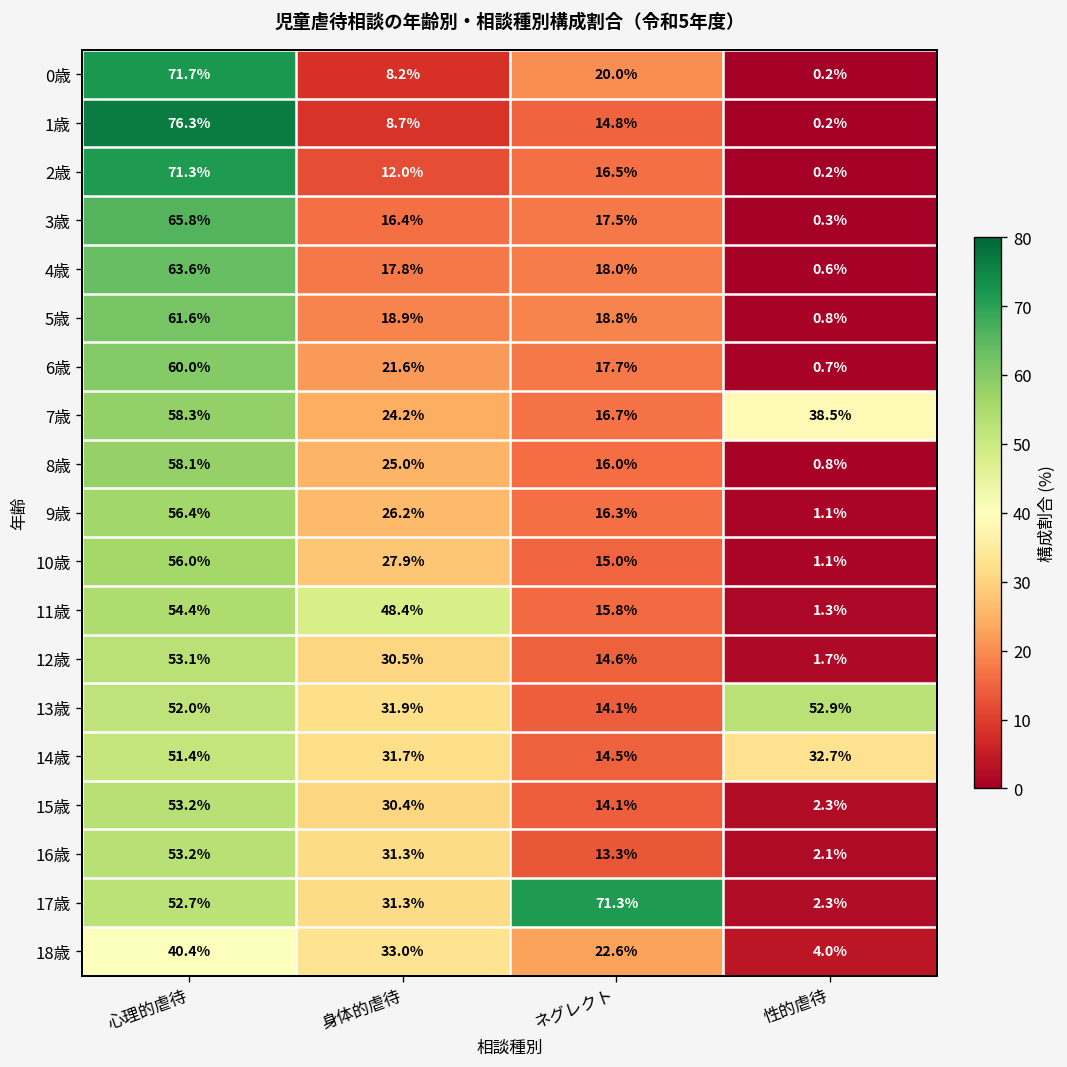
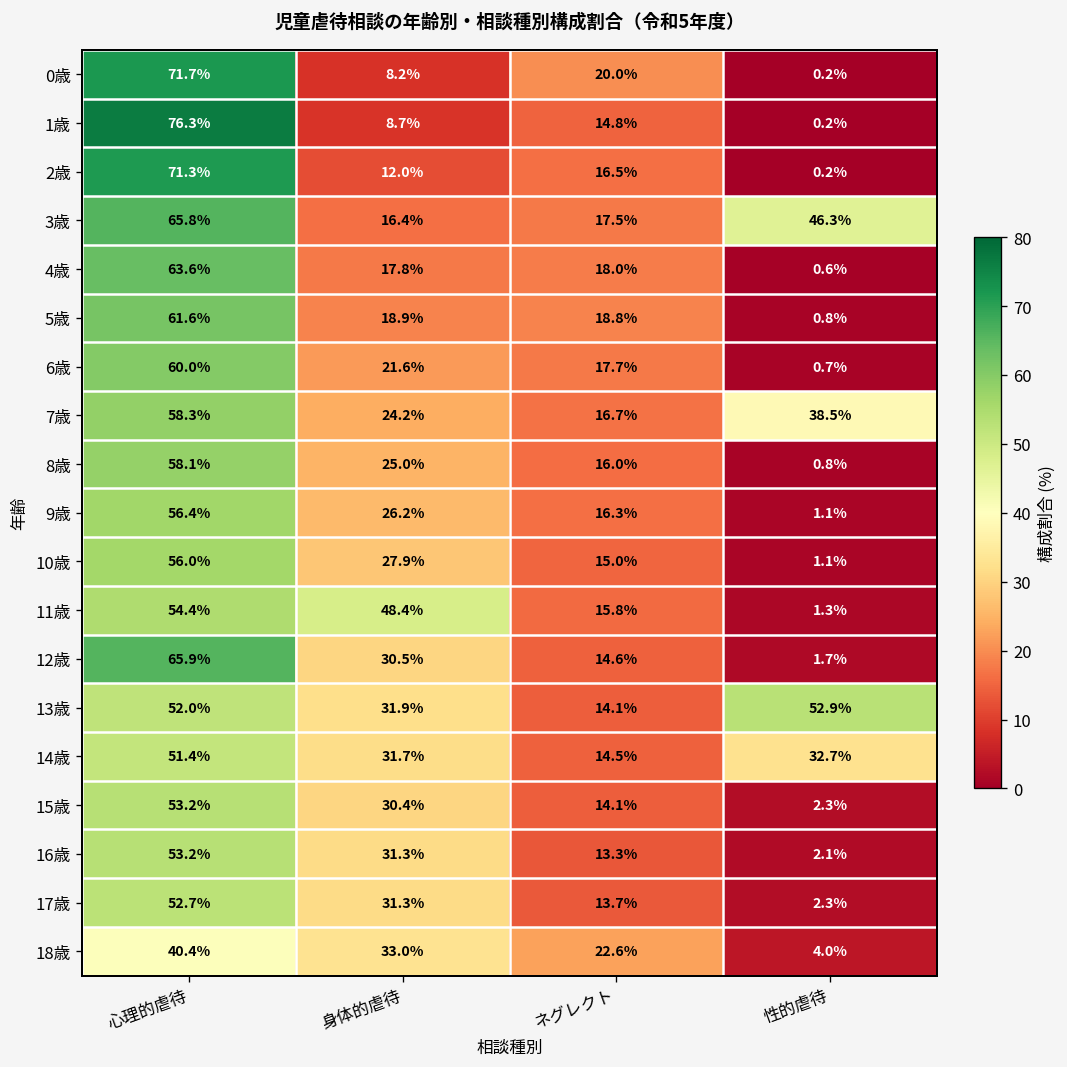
  {
    "0歳": {
      "心理的虐待": "71.7%",
      "身体的虐待": "8.2%",
      "ネグレクト": "20.0%",
      "性的虐待": "0.2%"
    },
    "1歳": {
      "心理的虐待": "76.3%",
      "身体的虐待": "8.7%",
      "ネグレクト": "14.8%",
      "性的虐待": "0.2%"
    },
    "2歳": {
      "心理的虐待": "71.3%",
      "身体的虐待": "12.0%",
      "ネグレクト": "16.5%",
      "性的虐待": "0.2%"
    },
    "3歳": {
      "心理的虐待": "65.8%",
      "身体的虐待": "16.4%",
      "ネグレクト": "17.5%",
-     "性的虐待": "0.3%"
+     "性的虐待": "46.3%"
    },
    "4歳": {
      "心理的虐待": "63.6%",
      "身体的虐待": "17.8%",
      "ネグレクト": "18.0%",
      "性的虐待": "0.6%"
    },
    "5歳": {
      "心理的虐待": "61.6%",
      "身体的虐待": "18.9%",
      "ネグレクト": "18.8%",
      "性的虐待": "0.8%"
    },
    "6歳": {
      "心理的虐待": "60.0%",
      "身体的虐待": "21.6%",
      "ネグレクト": "17.7%",
      "性的虐待": "0.7%"
    },
    "7歳": {
      "心理的虐待": "58.3%",
      "身体的虐待": "24.2%",
      "ネグレクト": "16.7%",
      "性的虐待": "38.5%"
    },
    "8歳": {
      "心理的虐待": "58.1%",
      "身体的虐待": "25.0%",
      "ネグレクト": "16.0%",
      "性的虐待": "0.8%"
    },
    "9歳": {
      "心理的虐待": "56.4%",
      "身体的虐待": "26.2%",
      "ネグレクト": "16.3%",
      "性的虐待": "1.1%"
    },
    "10歳": {
      "心理的虐待": "56.0%",
      "身体的虐待": "27.9%",
      "ネグレクト": "15.0%",
      "性的虐待": "1.1%"
    },
    "11歳": {
      "心理的虐待": "54.4%",
      "身体的虐待": "48.4%",
      "ネグレクト": "15.8%",
      "性的虐待": "1.3%"
    },
    "12歳": {
-     "心理的虐待": "53.1%",
+     "心理的虐待": "65.9%",
      "身体的虐待": "30.5%",
      "ネグレクト": "14.6%",
      "性的虐待": "1.7%"
    },
    "13歳": {
      "心理的虐待": "52.0%",
      "身体的虐待": "31.9%",
      "ネグレクト": "14.1%",
      "性的虐待": "52.9%"
    },
    "14歳": {
      "心理的虐待": "51.4%",
      "身体的虐待": "31.7%",
      "ネグレクト": "14.5%",
      "性的虐待": "32.7%"
    },
    "15歳": {
      "心理的虐待": "53.2%",
      "身体的虐待": "30.4%",
      "ネグレクト": "14.1%",
      "性的虐待": "2.3%"
    },
    "16歳": {
      "心理的虐待": "53.2%",
      "身体的虐待": "31.3%",
      "ネグレクト": "13.3%",
      "性的虐待": "2.1%"
    },
    "17歳": {
      "心理的虐待": "52.7%",
      "身体的虐待": "31.3%",
-     "ネグレクト": "71.3%",
+     "ネグレクト": "13.7%",
      "性的虐待": "2.3%"
    },
    "18歳": {
      "心理的虐待": "40.4%",
      "身体的虐待": "33.0%",
      "ネグレクト": "22.6%",
      "性的虐待": "4.0%"
    }
  }
